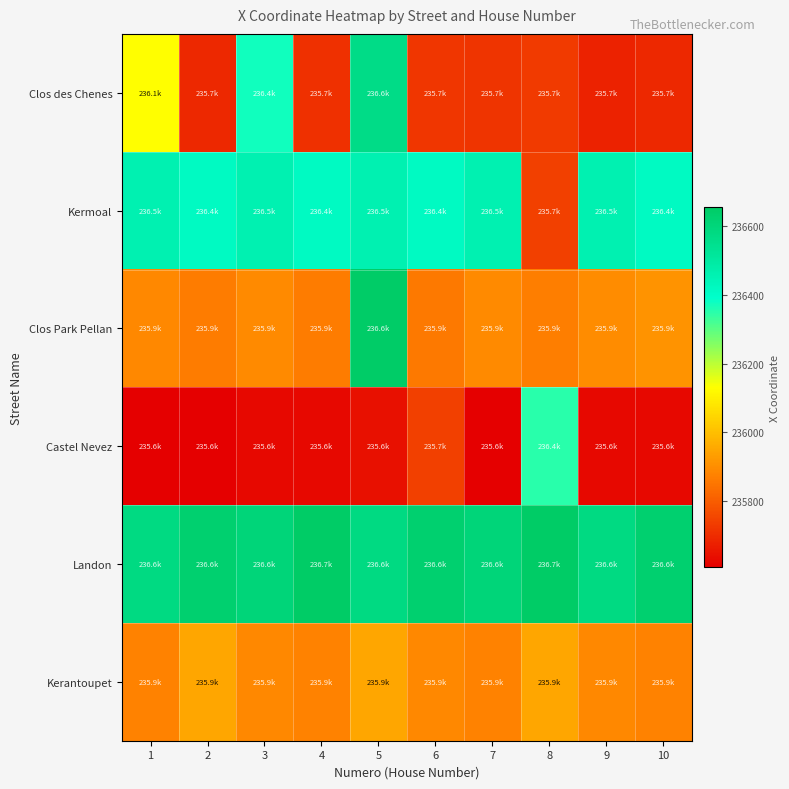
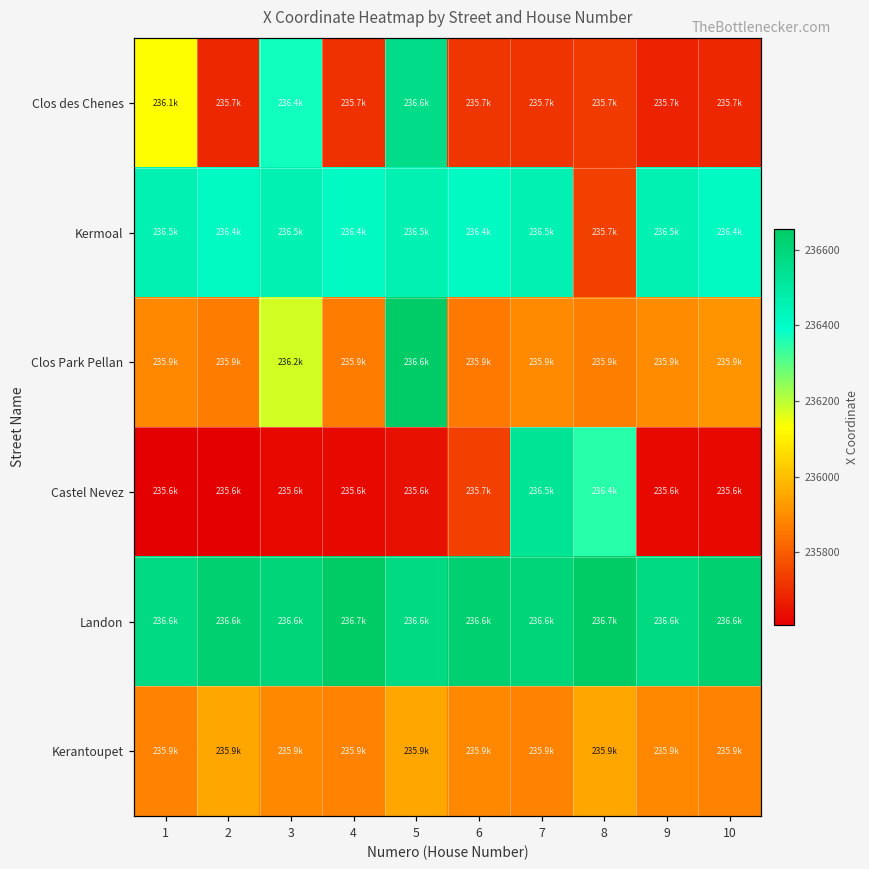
  {
    "Clos des Chenes": {
      "1": "236.1k",
      "2": "235.7k",
      "3": "236.4k",
      "4": "235.7k",
      "5": "236.6k",
      "6": "235.7k",
      "7": "235.7k",
      "8": "235.7k",
      "9": "235.7k",
      "10": "235.7k"
    },
    "Kermoal": {
      "1": "236.5k",
      "2": "236.4k",
      "3": "236.5k",
      "4": "236.4k",
      "5": "236.5k",
      "6": "236.4k",
      "7": "236.5k",
      "8": "235.7k",
      "9": "236.5k",
      "10": "236.4k"
    },
    "Clos Park Pellan": {
      "1": "235.9k",
      "2": "235.9k",
-     "3": "235.9k",
+     "3": "236.2k",
      "4": "235.9k",
      "5": "236.6k",
      "6": "235.9k",
      "7": "235.9k",
      "8": "235.9k",
      "9": "235.9k",
      "10": "235.9k"
    },
    "Castel Nevez": {
      "1": "235.6k",
      "2": "235.6k",
      "3": "235.6k",
      "4": "235.6k",
      "5": "235.6k",
      "6": "235.7k",
-     "7": "235.6k",
+     "7": "236.5k",
      "8": "236.4k",
      "9": "235.6k",
      "10": "235.6k"
    },
    "Landon": {
      "1": "236.6k",
      "2": "236.6k",
      "3": "236.6k",
      "4": "236.7k",
      "5": "236.6k",
      "6": "236.6k",
      "7": "236.6k",
      "8": "236.7k",
      "9": "236.6k",
      "10": "236.6k"
    },
    "Kerantoupet": {
      "1": "235.9k",
      "2": "235.9k",
      "3": "235.9k",
      "4": "235.9k",
      "5": "235.9k",
      "6": "235.9k",
      "7": "235.9k",
      "8": "235.9k",
      "9": "235.9k",
      "10": "235.9k"
    }
  }
